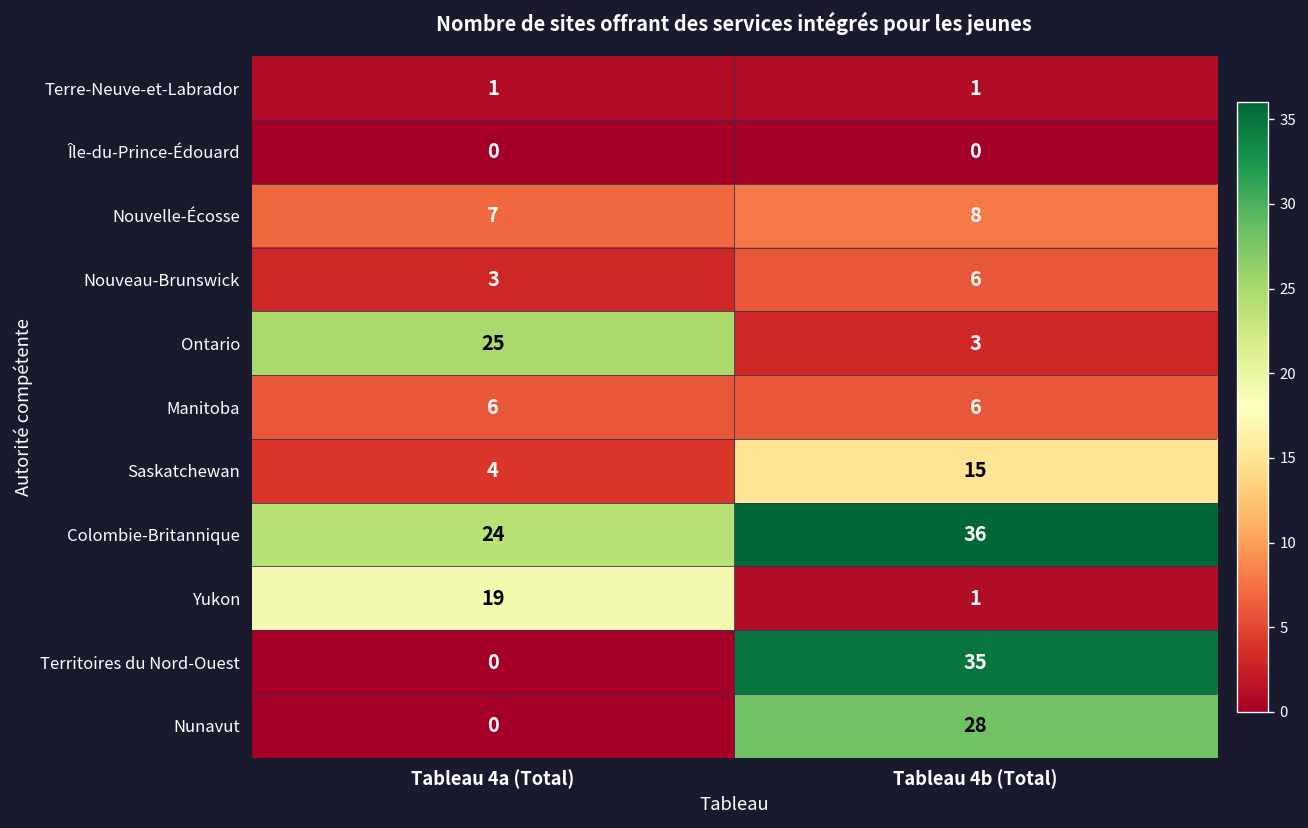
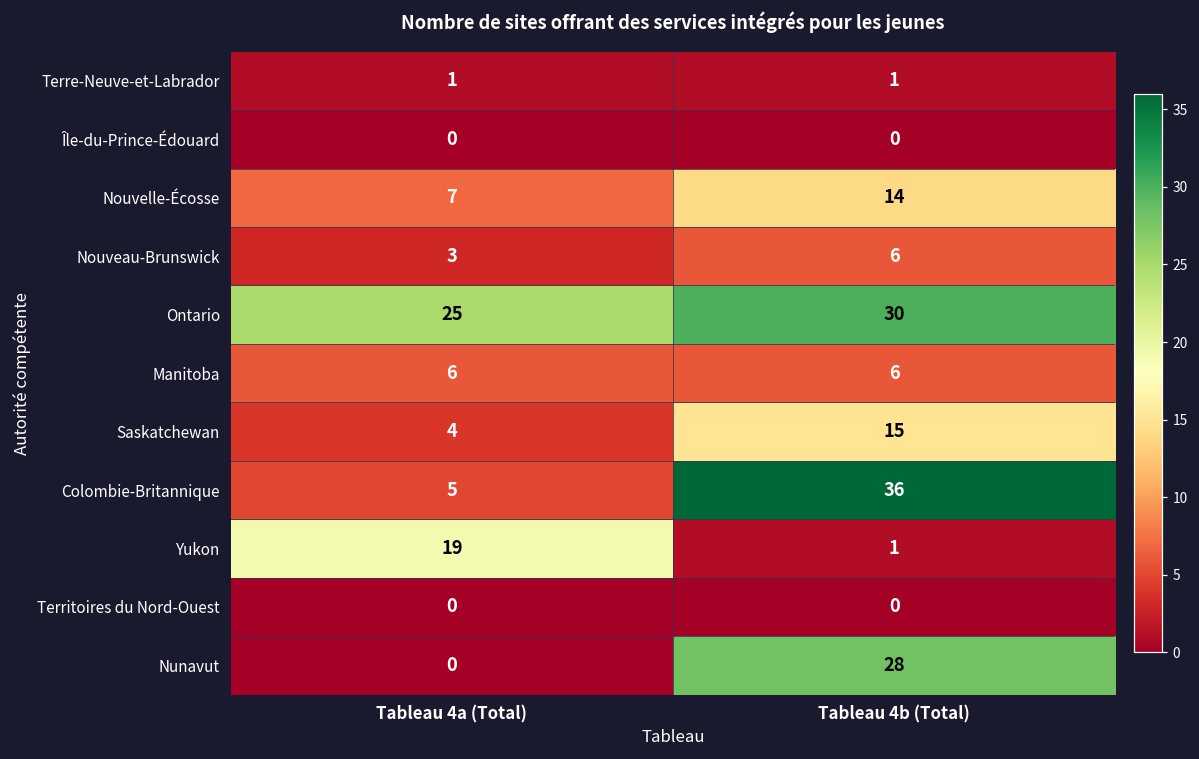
  {
    "Terre-Neuve-et-Labrador": {
      "Tableau 4a (Total)": 1,
      "Tableau 4b (Total)": 1
    },
    "Île-du-Prince-Édouard": {
      "Tableau 4a (Total)": 0,
      "Tableau 4b (Total)": 0
    },
    "Nouvelle-Écosse": {
      "Tableau 4a (Total)": 7,
-     "Tableau 4b (Total)": 8
+     "Tableau 4b (Total)": 14
    },
    "Nouveau-Brunswick": {
      "Tableau 4a (Total)": 3,
      "Tableau 4b (Total)": 6
    },
    "Ontario": {
      "Tableau 4a (Total)": 25,
-     "Tableau 4b (Total)": 3
+     "Tableau 4b (Total)": 30
    },
    "Manitoba": {
      "Tableau 4a (Total)": 6,
      "Tableau 4b (Total)": 6
    },
    "Saskatchewan": {
      "Tableau 4a (Total)": 4,
      "Tableau 4b (Total)": 15
    },
    "Colombie-Britannique": {
-     "Tableau 4a (Total)": 24,
+     "Tableau 4a (Total)": 5,
      "Tableau 4b (Total)": 36
    },
    "Yukon": {
      "Tableau 4a (Total)": 19,
      "Tableau 4b (Total)": 1
    },
    "Territoires du Nord-Ouest": {
      "Tableau 4a (Total)": 0,
-     "Tableau 4b (Total)": 35
+     "Tableau 4b (Total)": 0
    },
    "Nunavut": {
      "Tableau 4a (Total)": 0,
      "Tableau 4b (Total)": 28
    }
  }
